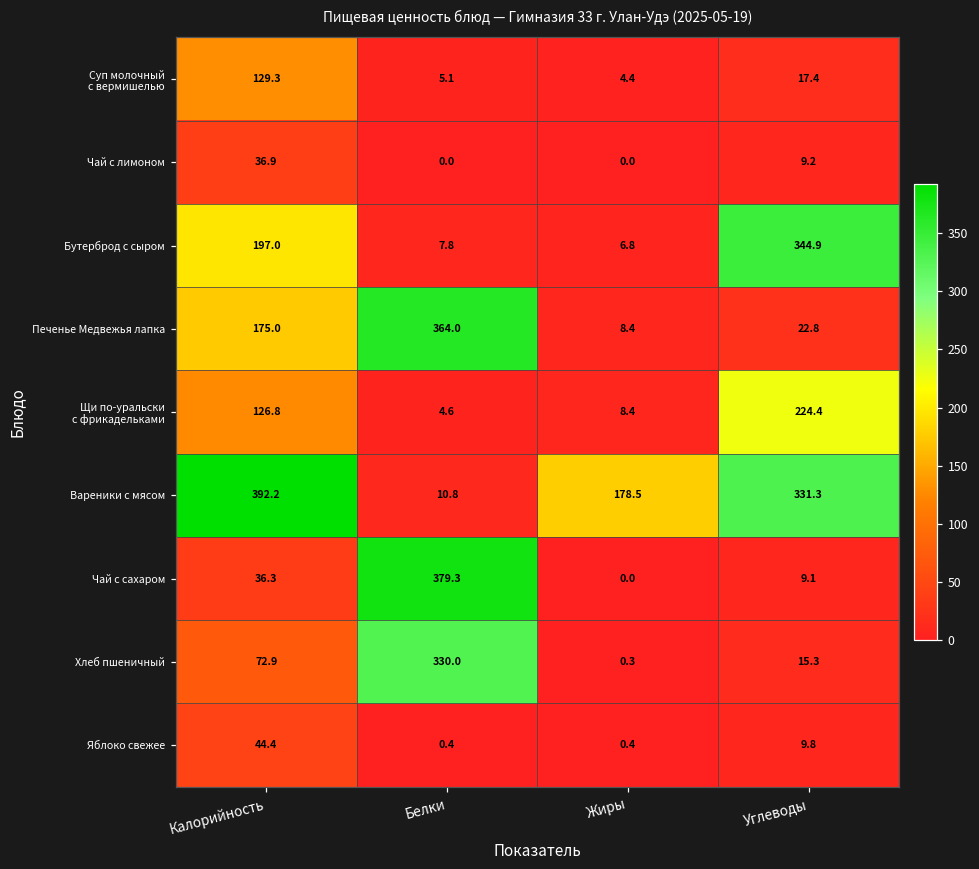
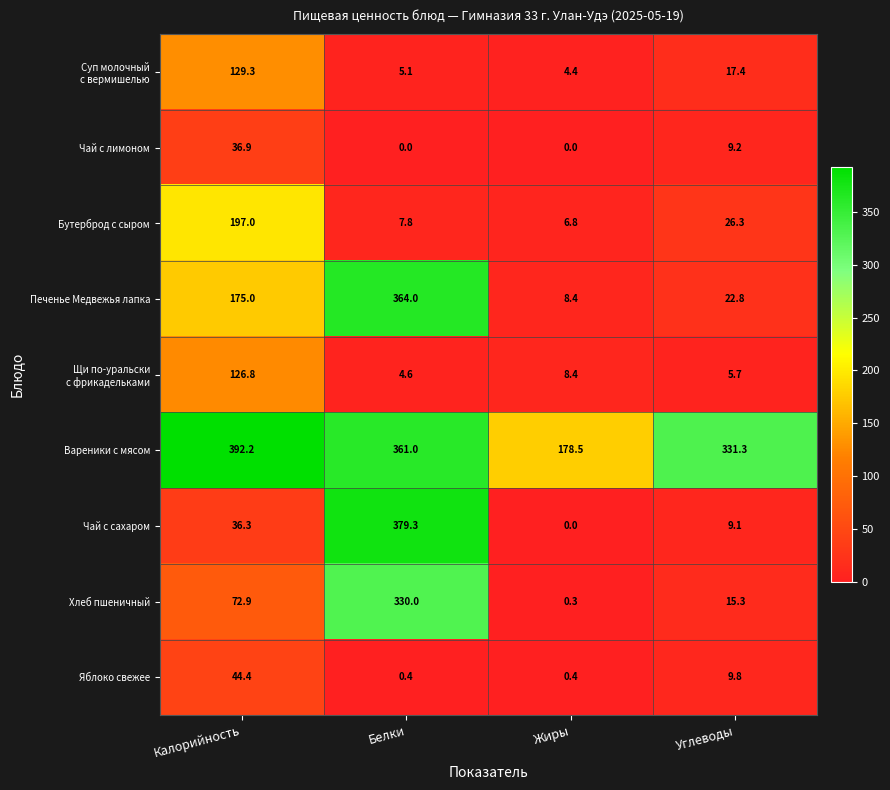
  {
    "Суп молочный с вермишелью": {
      "Калорийность": 129.3,
      "Белки": 5.1,
      "Жиры": 4.4,
      "Углеводы": 17.4
    },
    "Чай с лимоном": {
      "Калорийность": 36.9,
      "Белки": 0.0,
      "Жиры": 0.0,
      "Углеводы": 9.2
    },
    "Бутерброд с сыром": {
      "Калорийность": 197.0,
      "Белки": 7.8,
      "Жиры": 6.8,
-     "Углеводы": 344.9
+     "Углеводы": 26.3
    },
    "Печенье Медвежья лапка": {
      "Калорийность": 175.0,
      "Белки": 364.0,
      "Жиры": 8.4,
      "Углеводы": 22.8
    },
    "Щи по-уральски с фрикадельками": {
      "Калорийность": 126.8,
      "Белки": 4.6,
      "Жиры": 8.4,
-     "Углеводы": 224.4
+     "Углеводы": 5.7
    },
    "Вареники с мясом": {
      "Калорийность": 392.2,
-     "Белки": 10.8,
+     "Белки": 361.0,
      "Жиры": 178.5,
      "Углеводы": 331.3
    },
    "Чай с сахаром": {
      "Калорийность": 36.3,
      "Белки": 379.3,
      "Жиры": 0.0,
      "Углеводы": 9.1
    },
    "Хлеб пшеничный": {
      "Калорийность": 72.9,
      "Белки": 330.0,
      "Жиры": 0.3,
      "Углеводы": 15.3
    },
    "Яблоко свежее": {
      "Калорийность": 44.4,
      "Белки": 0.4,
      "Жиры": 0.4,
      "Углеводы": 9.8
    }
  }
